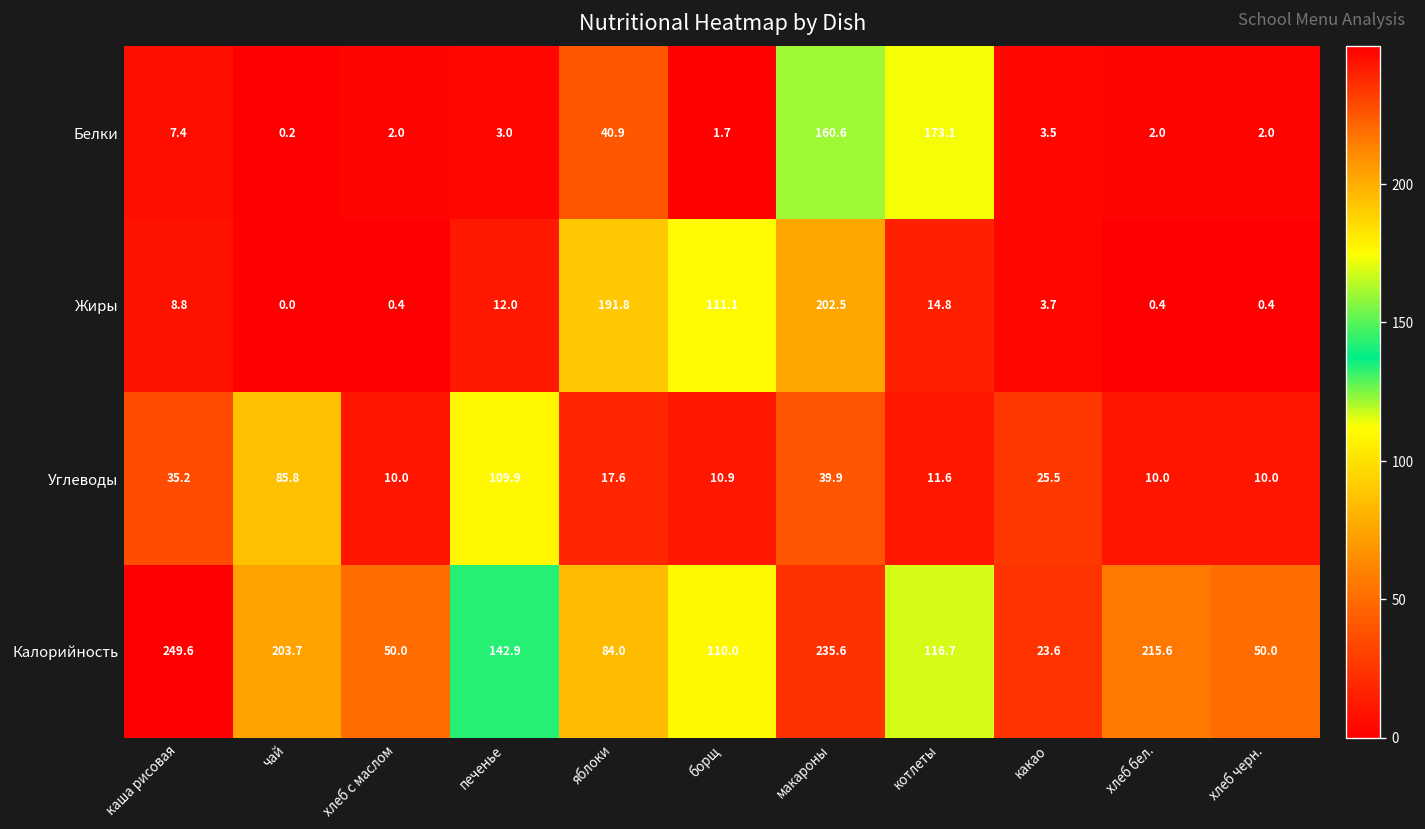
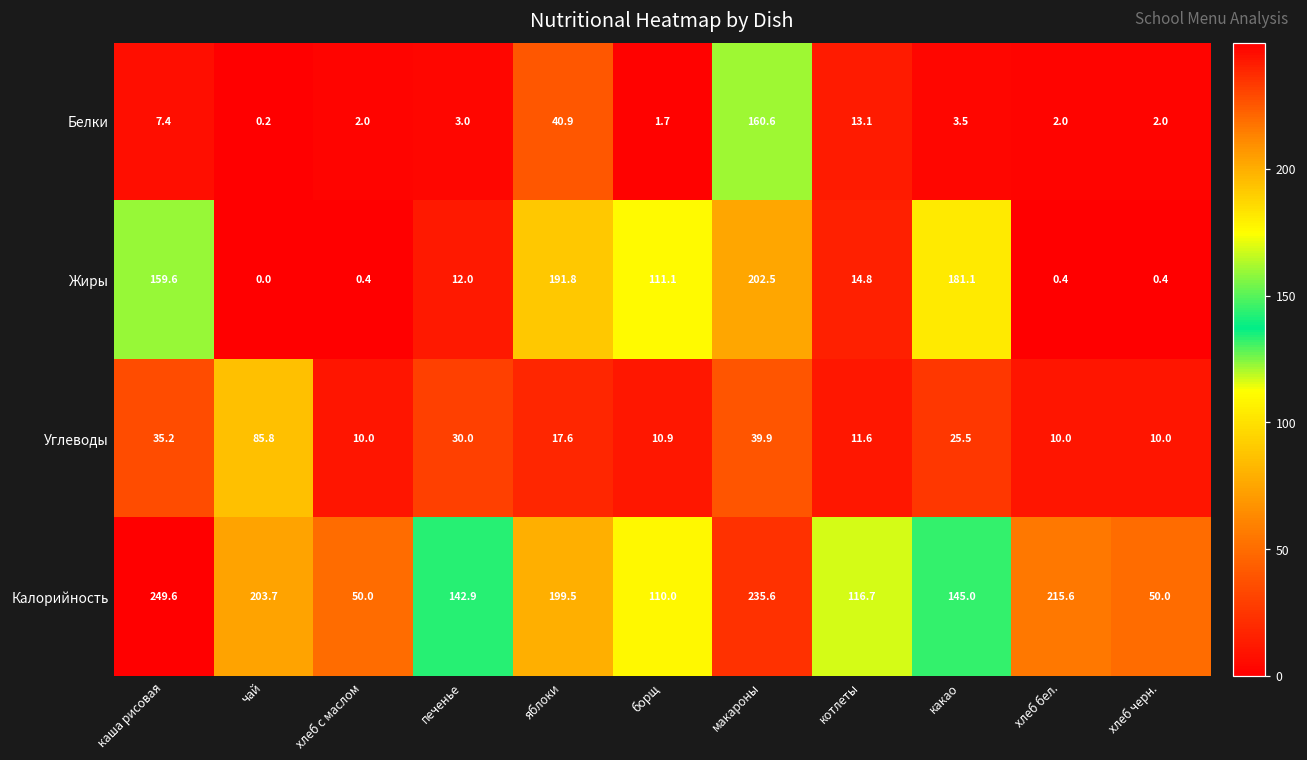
  {
    "Белки": {
      "каша рисовая": 7.4,
      "чай": 0.2,
      "хлеб с маслом": 2.0,
      "печенье": 3.0,
      "яблоки": 40.9,
      "борщ": 1.7,
      "макароны": 160.6,
-     "котлеты": 173.1,
+     "котлеты": 13.1,
      "какао": 3.5,
      "хлеб бел.": 2.0,
      "хлеб черн.": 2.0
    },
    "Жиры": {
-     "каша рисовая": 8.8,
+     "каша рисовая": 159.6,
      "чай": 0.0,
      "хлеб с маслом": 0.4,
      "печенье": 12.0,
      "яблоки": 191.8,
      "борщ": 111.1,
      "макароны": 202.5,
      "котлеты": 14.8,
-     "какао": 3.7,
+     "какао": 181.1,
      "хлеб бел.": 0.4,
      "хлеб черн.": 0.4
    },
    "Углеводы": {
      "каша рисовая": 35.2,
      "чай": 85.8,
      "хлеб с маслом": 10.0,
-     "печенье": 109.9,
+     "печенье": 30.0,
      "яблоки": 17.6,
      "борщ": 10.9,
      "макароны": 39.9,
      "котлеты": 11.6,
      "какао": 25.5,
      "хлеб бел.": 10.0,
      "хлеб черн.": 10.0
    },
    "Калорийность": {
      "каша рисовая": 249.6,
      "чай": 203.7,
      "хлеб с маслом": 50.0,
      "печенье": 142.9,
-     "яблоки": 84.0,
+     "яблоки": 199.5,
      "борщ": 110.0,
      "макароны": 235.6,
      "котлеты": 116.7,
-     "какао": 23.6,
+     "какао": 145.0,
      "хлеб бел.": 215.6,
      "хлеб черн.": 50.0
    }
  }
